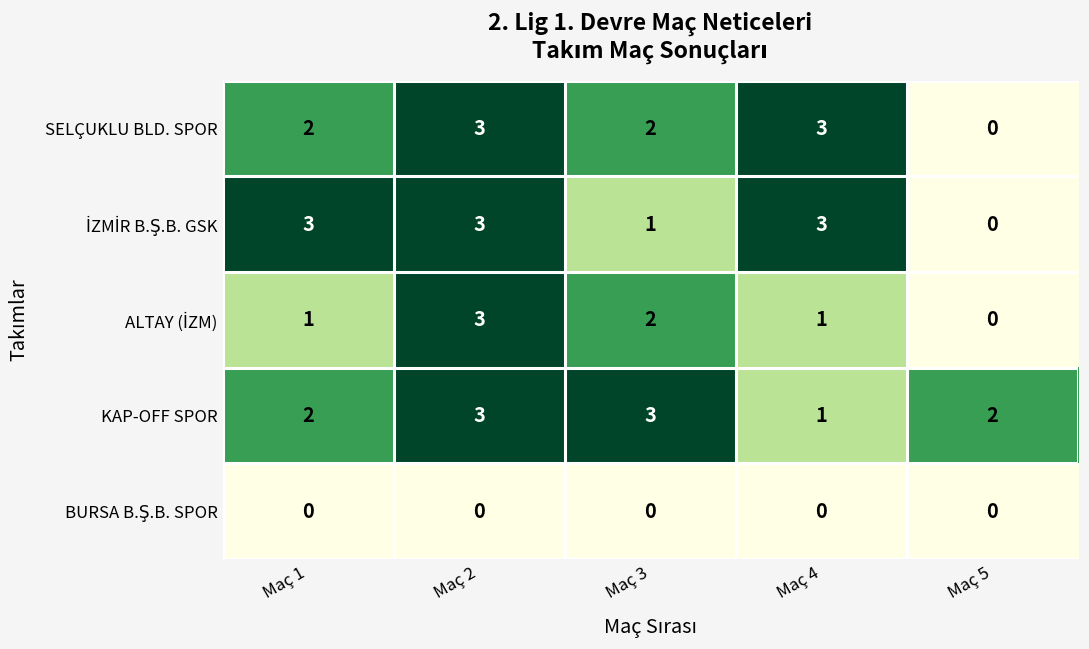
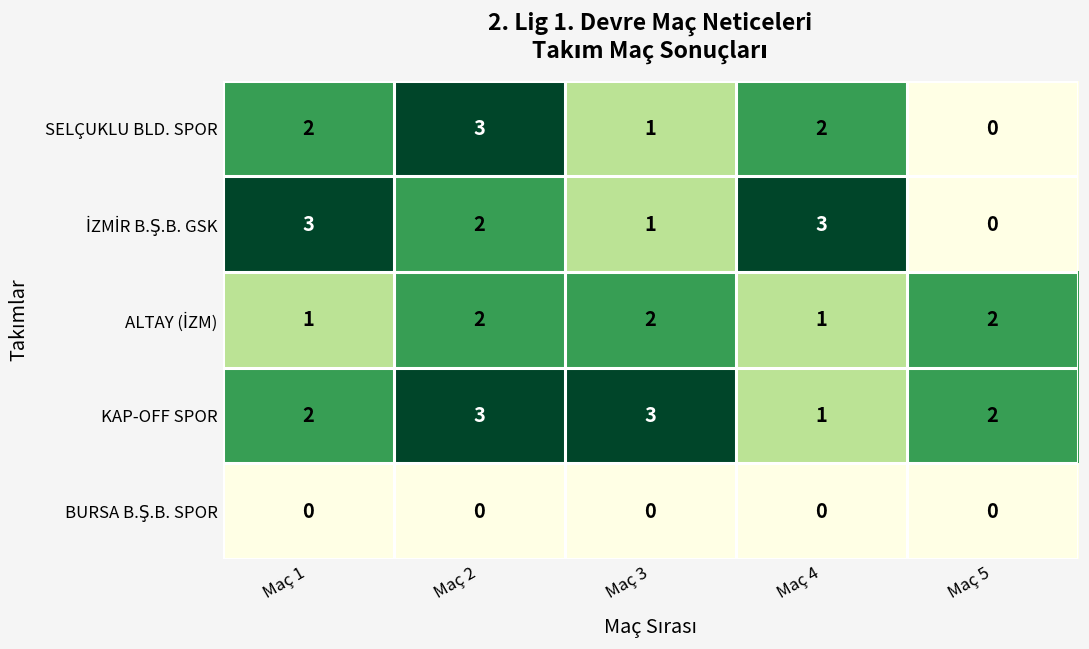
  {
    "SELÇUKLU BLD. SPOR": {
      "Maç 1": 2,
      "Maç 2": 3,
-     "Maç 3": 2,
-     "Maç 4": 3,
+     "Maç 3": 1,
+     "Maç 4": 2,
      "Maç 5": 0
    },
    "İZMİR B.Ş.B. GSK": {
      "Maç 1": 3,
-     "Maç 2": 3,
+     "Maç 2": 2,
      "Maç 3": 1,
      "Maç 4": 3,
      "Maç 5": 0
    },
    "ALTAY (İZM)": {
      "Maç 1": 1,
-     "Maç 2": 3,
+     "Maç 2": 2,
      "Maç 3": 2,
      "Maç 4": 1,
-     "Maç 5": 0
+     "Maç 5": 2
    },
    "KAP-OFF SPOR": {
      "Maç 1": 2,
      "Maç 2": 3,
      "Maç 3": 3,
      "Maç 4": 1,
      "Maç 5": 2
    },
    "BURSA B.Ş.B. SPOR": {
      "Maç 1": 0,
      "Maç 2": 0,
      "Maç 3": 0,
      "Maç 4": 0,
      "Maç 5": 0
    }
  }
